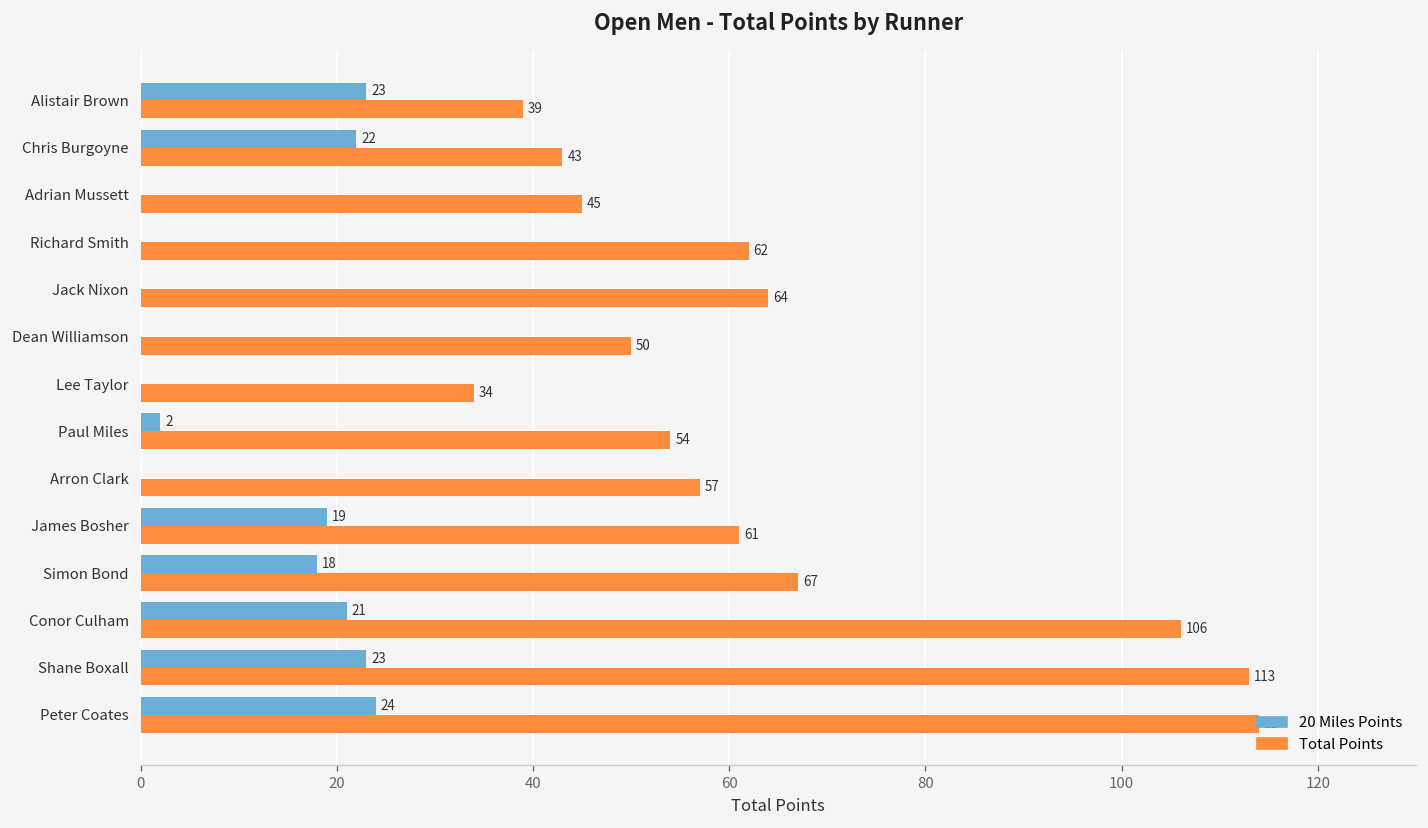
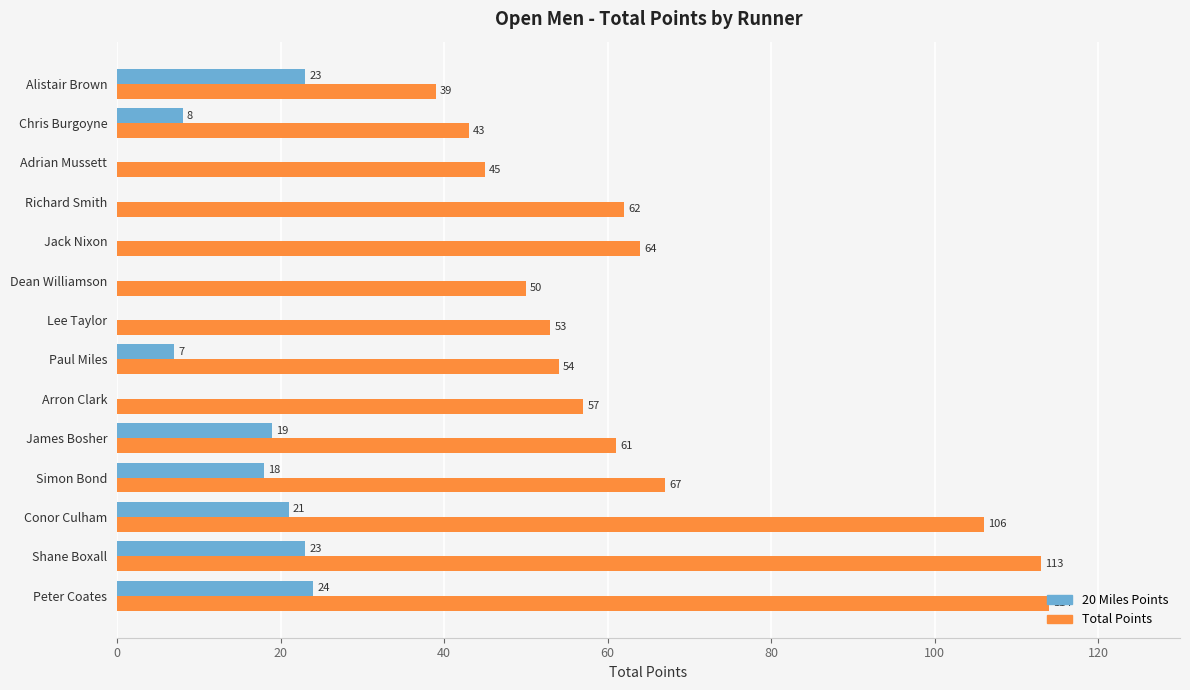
  {
    "20 Miles Points": {
      "Alistair Brown": 23,
-     "Chris Burgoyne": 22,
-     "Paul Miles": 2,
+     "Chris Burgoyne": 8,
+     "Paul Miles": 7,
      "James Bosher": 19,
      "Simon Bond": 18,
      "Conor Culham": 21,
      "Shane Boxall": 23,
      "Peter Coates": 24
    },
    "Total Points": {
      "Alistair Brown": 39,
      "Chris Burgoyne": 43,
      "Adrian Mussett": 45,
      "Richard Smith": 62,
      "Jack Nixon": 64,
      "Dean Williamson": 50,
-     "Lee Taylor": 34,
+     "Lee Taylor": 53,
      "Paul Miles": 54,
      "Arron Clark": 57,
      "James Bosher": 61,
      "Simon Bond": 67,
      "Conor Culham": 106,
      "Shane Boxall": 113,
      "Peter Coates": 114
    }
  }
